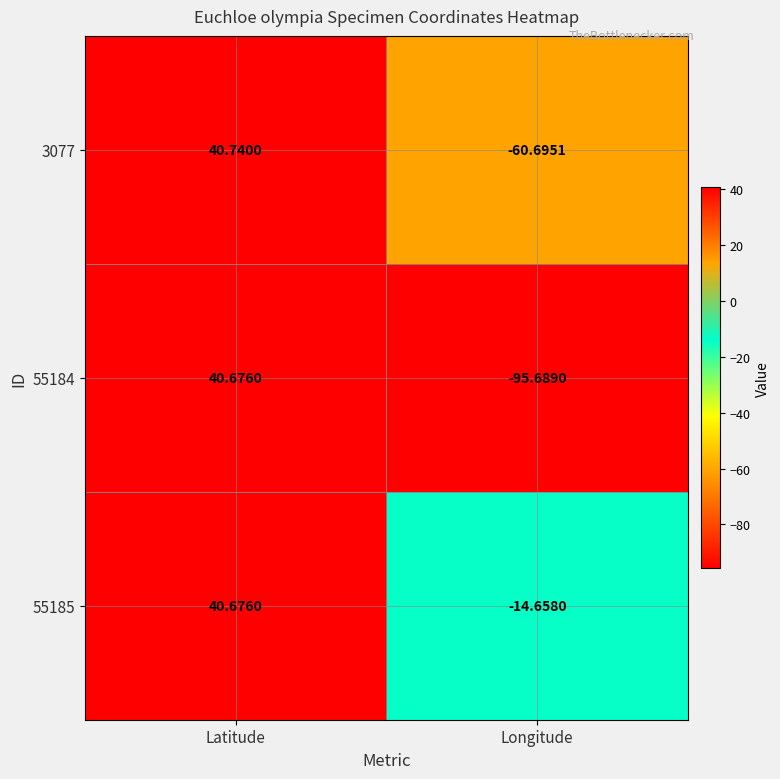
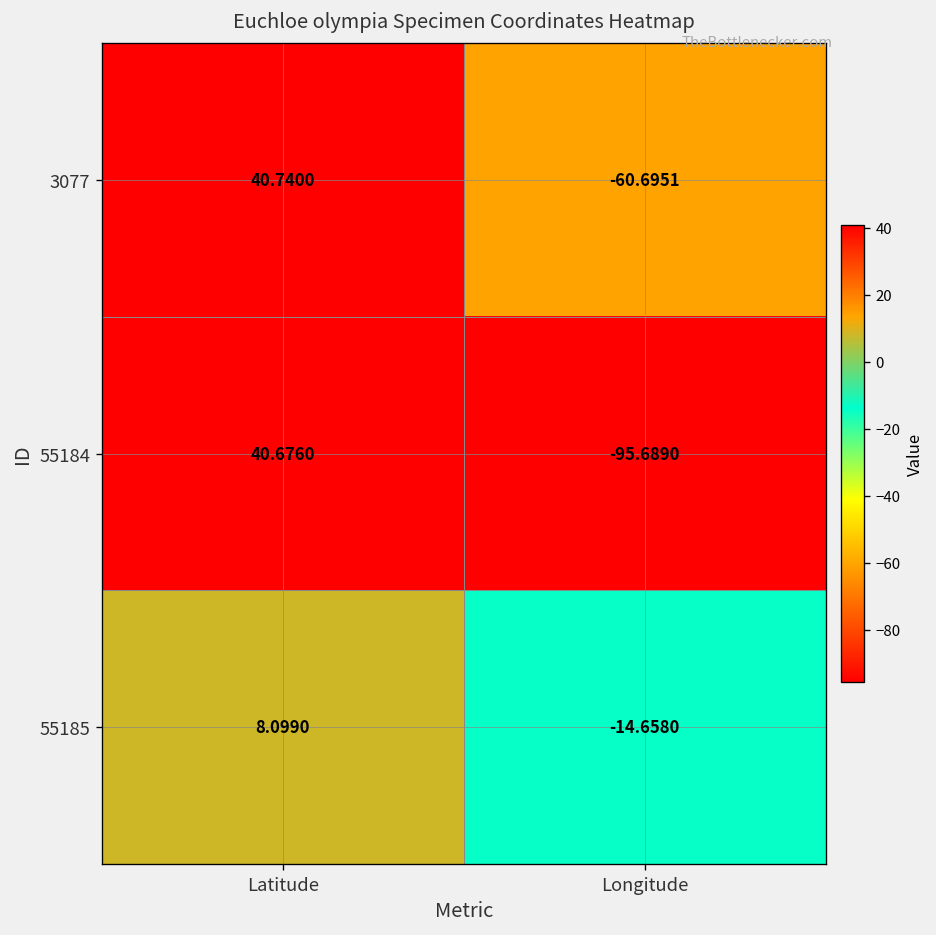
  {
    "3077": {
      "Latitude": 40.7400,
      "Longitude": -60.6951
    },
    "55184": {
      "Latitude": 40.6760,
      "Longitude": -95.6890
    },
    "55185": {
-     "Latitude": 40.6760,
+     "Latitude": 8.0990,
      "Longitude": -14.6580
    }
  }
